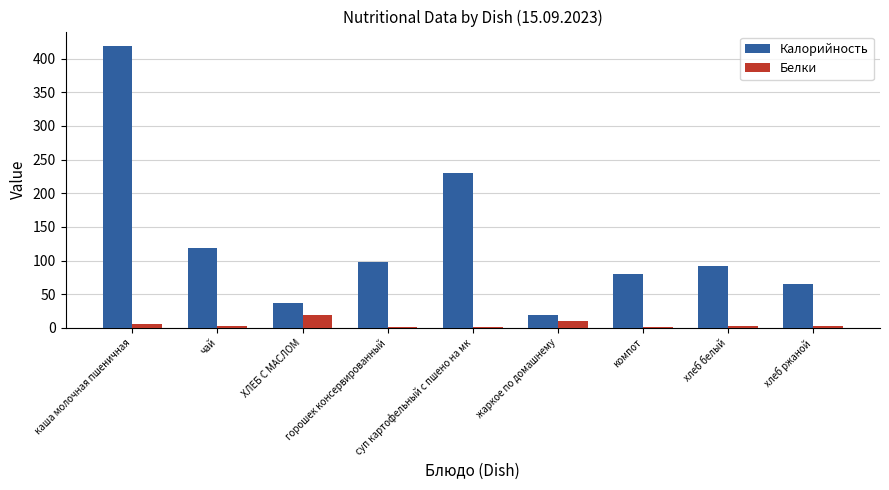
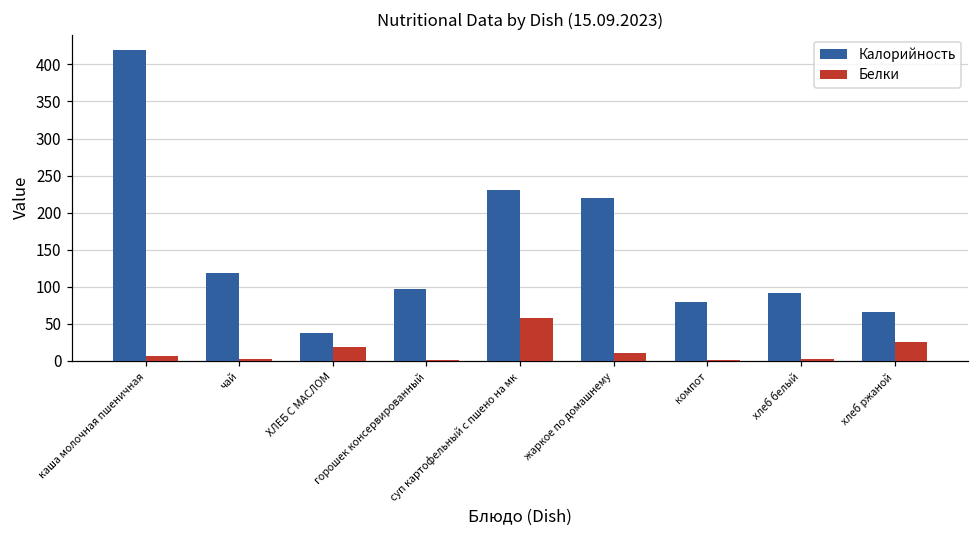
  {
    "Калорийность": {
      "каша молочная пшеничная": 420,
      "чай": 120,
      "ХЛЕБ С МАСЛОМ": 40,
      "горошек консервированный": 100,
      "суп картофельный с пшено на мк": 230,
-     "жаркое по домашнему": 20,
+     "жаркое по домашнему": 220,
      "компот": 80,
      "хлеб белый": 90,
      "хлеб ржаной": 70
    },
    "Белки": {
      "каша молочная пшеничная": 10,
      "ХЛЕБ С МАСЛОМ": 20,
-     "суп картофельный с пшено на мк": 0,
+     "суп картофельный с пшено на мк": 60,
      "жаркое по домашнему": 10,
-     "хлеб ржаной": 0
+     "хлеб ржаной": 30
    }
  }
